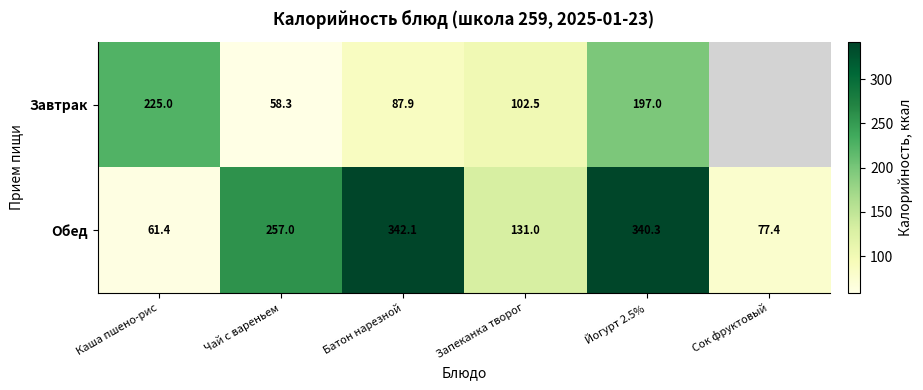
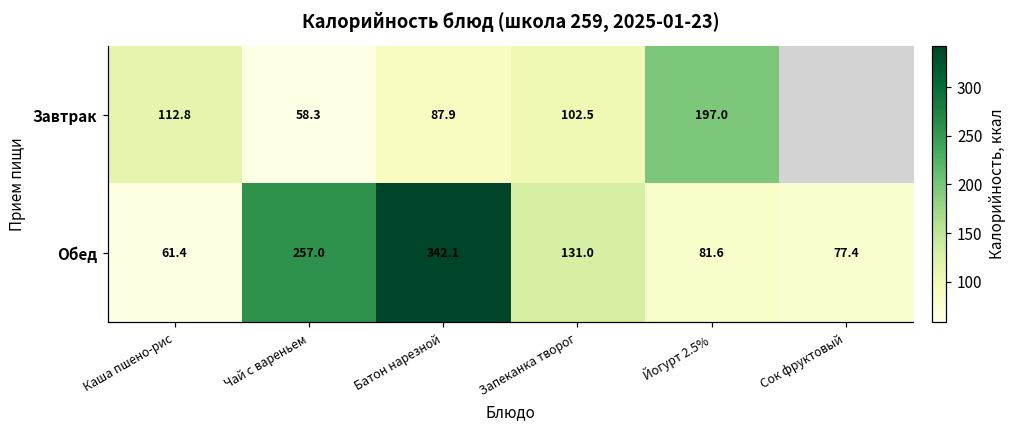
  {
    "Завтрак": {
-     "Каша пшено-рис": 225.0,
+     "Каша пшено-рис": 112.8,
      "Чай с вареньем": 58.3,
      "Батон нарезной": 87.9,
      "Запеканка творог": 102.5,
      "Йогурт 2.5%": 197.0
    },
    "Обед": {
      "Каша пшено-рис": 61.4,
      "Чай с вареньем": 257.0,
      "Батон нарезной": 342.1,
      "Запеканка творог": 131.0,
-     "Йогурт 2.5%": 340.3,
+     "Йогурт 2.5%": 81.6,
      "Сок фруктовый": 77.4
    }
  }
